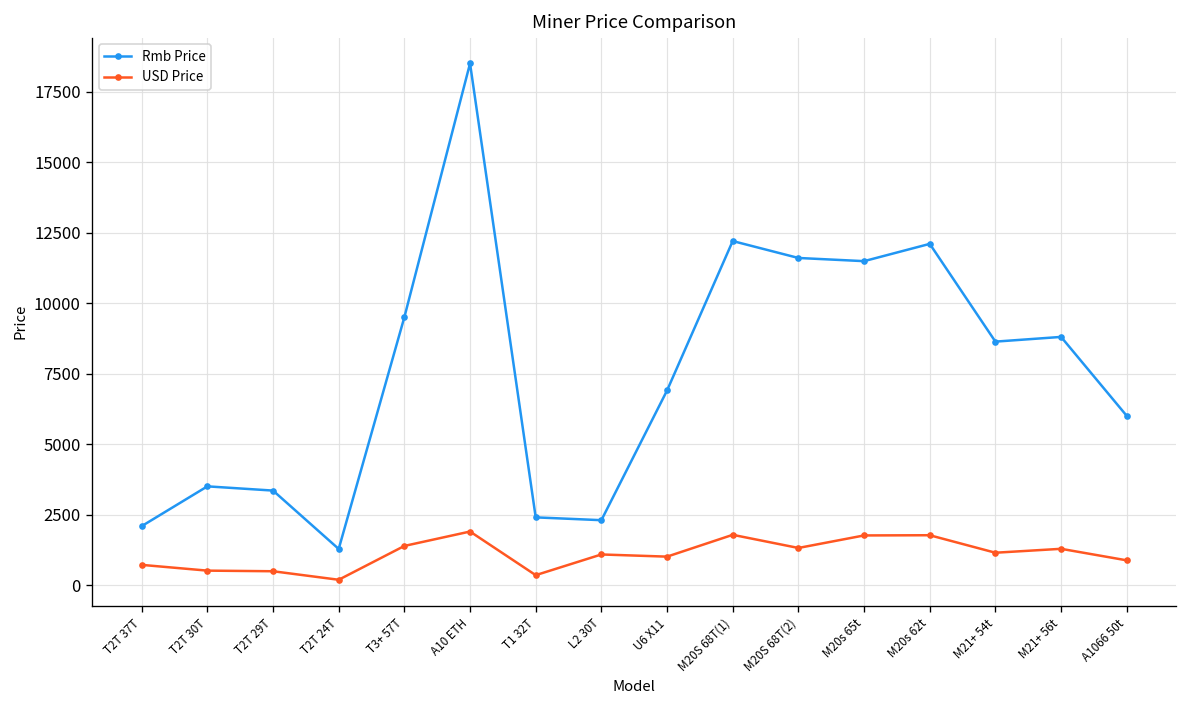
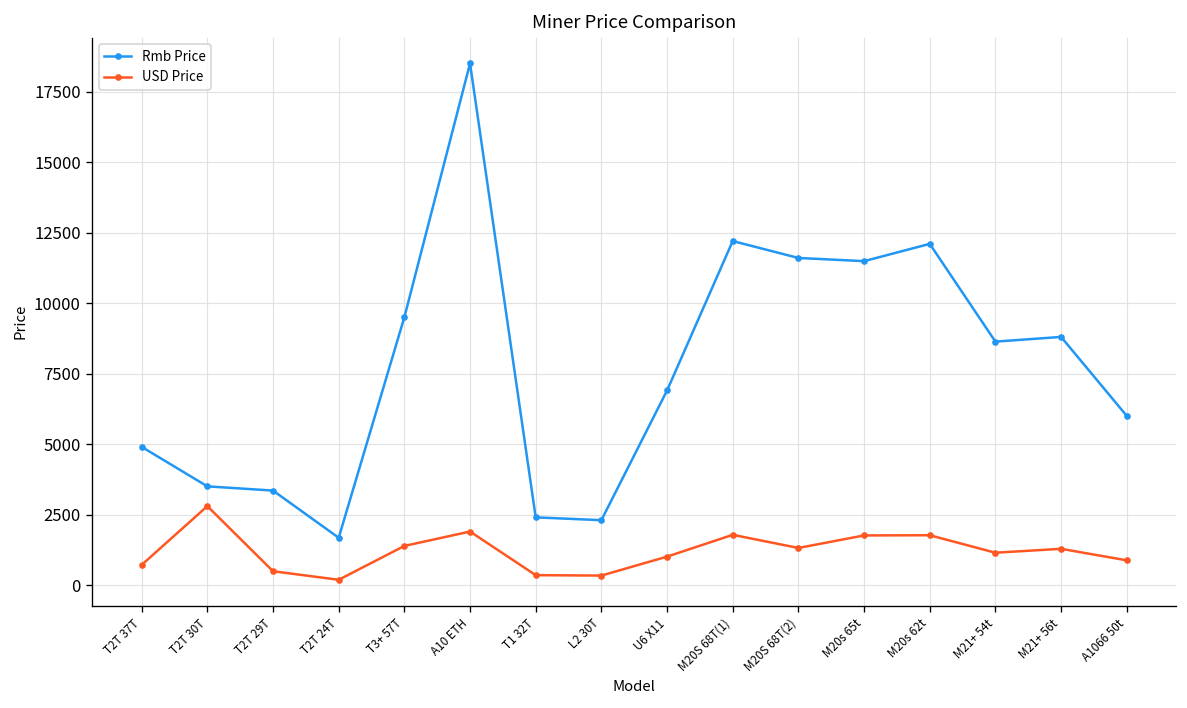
  {
    "Rmb Price": {
-     "T2T 37T": 2100,
+     "T2T 37T": 4900,
      "T2T 30T": 3500,
      "T2T 29T": 3400,
-     "T2T 24T": 1300,
+     "T2T 24T": 1700,
      "T3+ 57T": 9500,
      "A10 ETH": 18500,
      "T1 32T": 2400,
      "L2 30T": 2300,
      "U6 X11": 6900,
      "M20S 68T(1)": 12200,
      "M20S 68T(2)": 11600,
      "M20s 65t": 11500,
      "M20s 62t": 12100,
      "M21+ 54t": 8600,
      "M21+ 56t": 8800,
      "A1066 50t": 6000
    },
    "USD Price": {
      "T2T 37T": 700,
-     "T2T 30T": 500,
+     "T2T 30T": 2800,
      "T2T 29T": 500,
      "T2T 24T": 200,
      "T3+ 57T": 1400,
      "A10 ETH": 1900,
      "T1 32T": 400,
-     "L2 30T": 1100,
+     "L2 30T": 300,
      "U6 X11": 1000,
      "M20S 68T(1)": 1800,
      "M20S 68T(2)": 1300,
      "M20s 65t": 1800,
      "M20s 62t": 1800,
      "M21+ 54t": 1100,
      "M21+ 56t": 1300,
      "A1066 50t": 900
    }
  }
